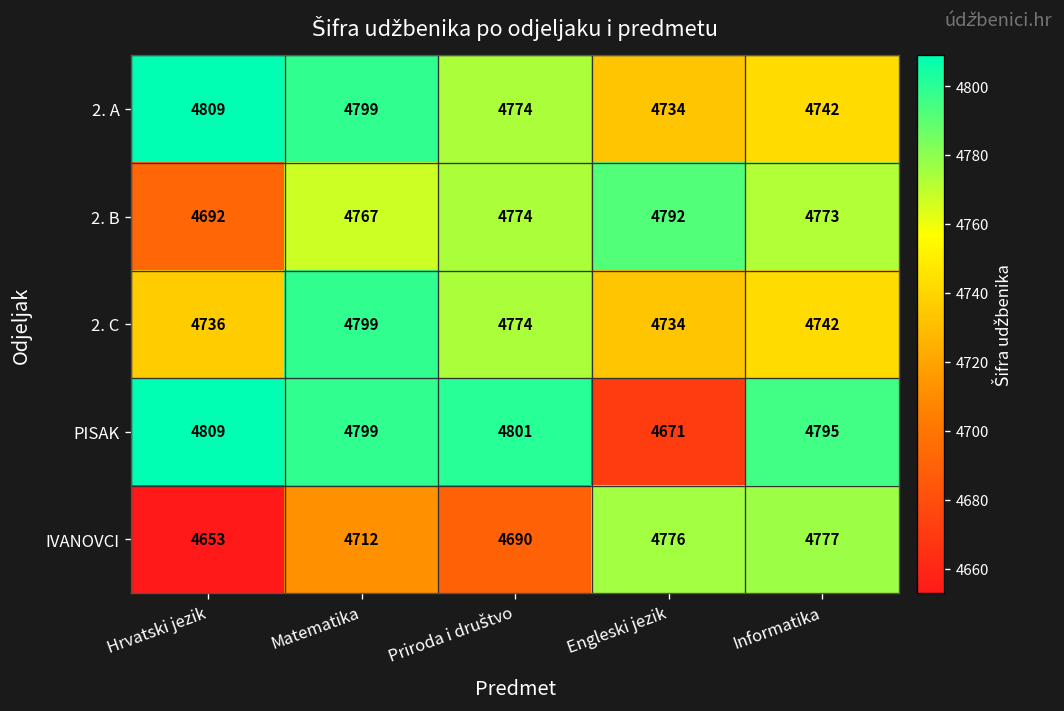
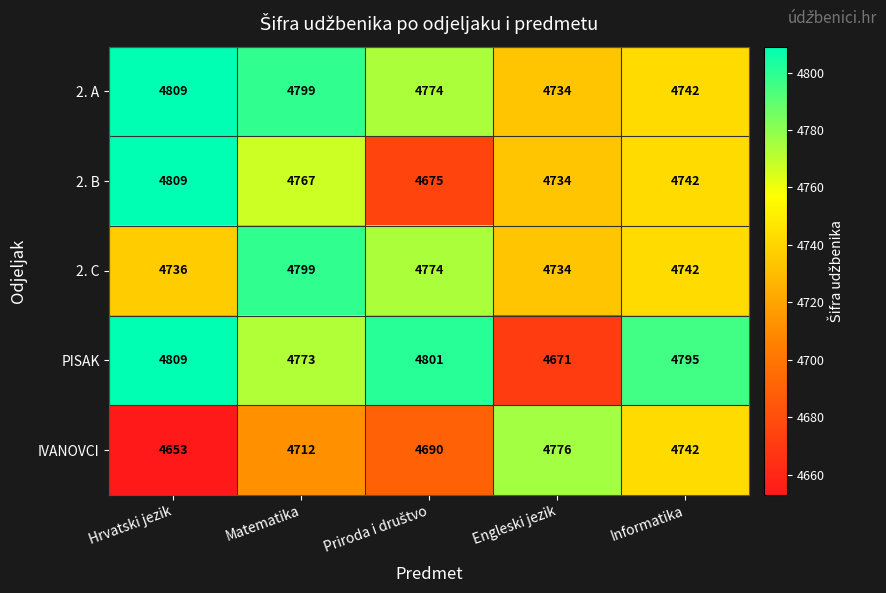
  {
    "2. A": {
      "Hrvatski jezik": 4809,
      "Matematika": 4799,
      "Priroda i društvo": 4774,
      "Engleski jezik": 4734,
      "Informatika": 4742
    },
    "2. B": {
-     "Hrvatski jezik": 4692,
+     "Hrvatski jezik": 4809,
      "Matematika": 4767,
-     "Priroda i društvo": 4774,
-     "Engleski jezik": 4792,
-     "Informatika": 4773
+     "Priroda i društvo": 4675,
+     "Engleski jezik": 4734,
+     "Informatika": 4742
    },
    "2. C": {
      "Hrvatski jezik": 4736,
      "Matematika": 4799,
      "Priroda i društvo": 4774,
      "Engleski jezik": 4734,
      "Informatika": 4742
    },
    "PISAK": {
      "Hrvatski jezik": 4809,
-     "Matematika": 4799,
+     "Matematika": 4773,
      "Priroda i društvo": 4801,
      "Engleski jezik": 4671,
      "Informatika": 4795
    },
    "IVANOVCI": {
      "Hrvatski jezik": 4653,
      "Matematika": 4712,
      "Priroda i društvo": 4690,
      "Engleski jezik": 4776,
-     "Informatika": 4777
+     "Informatika": 4742
    }
  }
